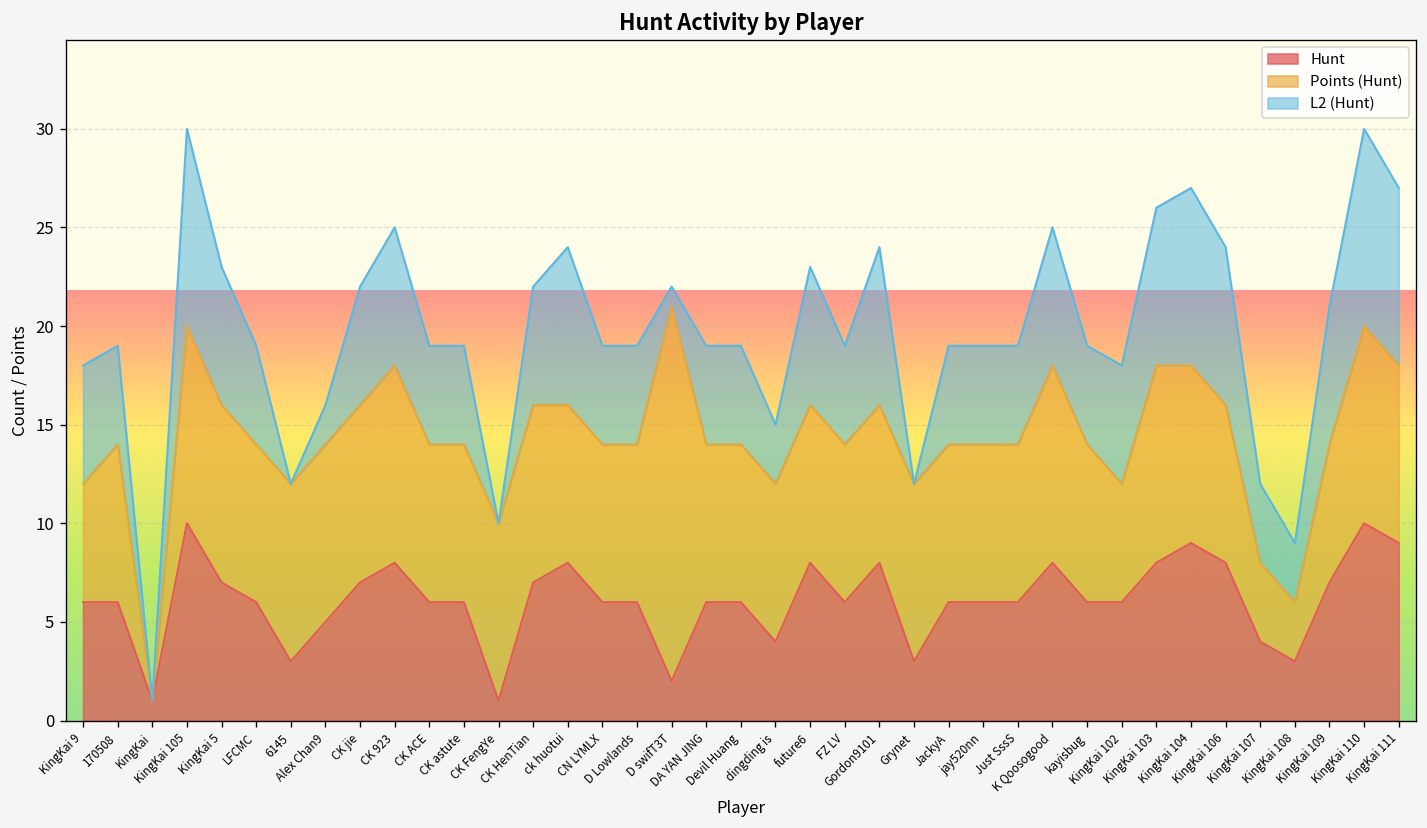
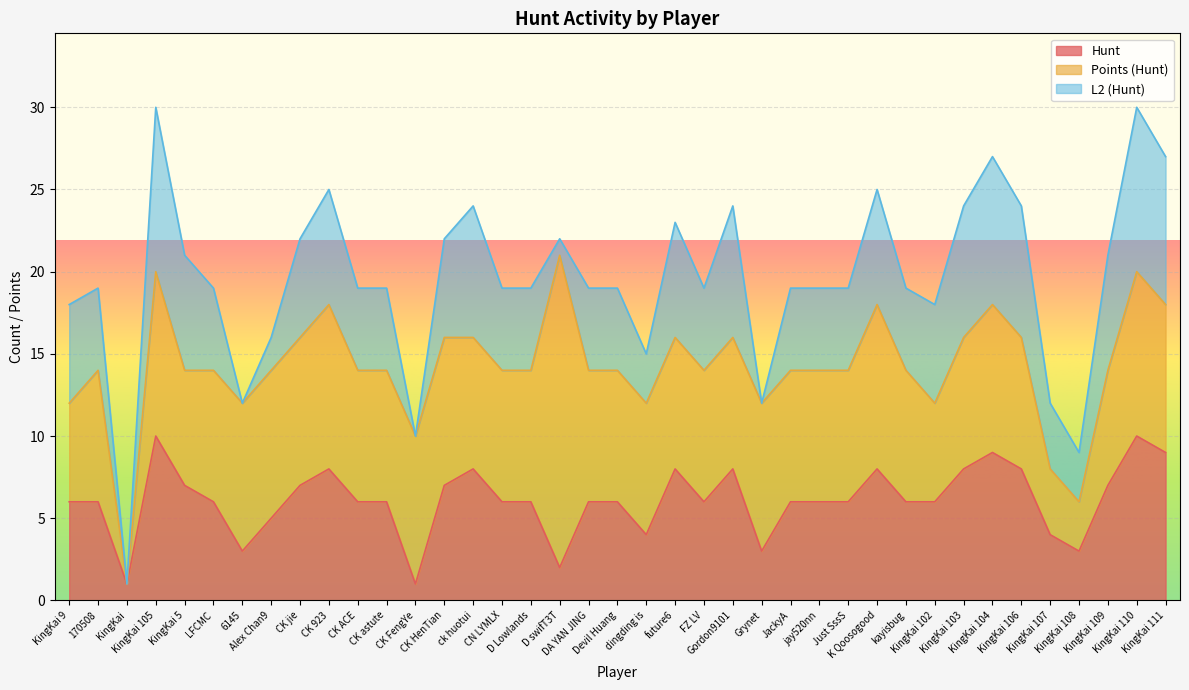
  {
    "Hunt": {
      "KingKai 9": 6,
      "170508": 6,
      "KingKai 105": 10,
      "KingKai 5": 7,
      "LFCMC": 6,
      "6145": 3,
      "Alex Chan9": 5,
      "CK jie": 7,
      "CK 923": 8,
      "CK ACE": 6,
      "CK astute": 6,
      "CK FengYe": 1,
      "CK HenTian": 7,
      "ck huotui": 8,
      "CN LYMLX": 6,
      "D Lowlands": 6,
      "D swifT3T": 2,
      "DA YAN JING": 6,
      "Devil Huang": 6,
      "dingding is": 4,
      "future6": 8,
      "FZ LV": 6,
      "Gordon9101": 8,
      "Grynet": 3,
      "JackyA": 6,
      "jay520nn": 6,
      "Just SssS": 6,
      "K Qoosogood": 8,
      "kayisbug": 6,
      "KingKai 102": 6,
      "KingKai 103": 8,
      "KingKai 104": 9,
      "KingKai 106": 8,
      "KingKai 107": 4,
      "KingKai 108": 3,
      "KingKai 109": 7,
      "KingKai 110": 10,
      "KingKai 111": 9
    },
    "Points (Hunt)": {
      "KingKai 9": 6,
      "170508": 8,
      "KingKai 105": 10,
-     "KingKai 5": 9,
+     "KingKai 5": 7,
      "LFCMC": 8,
      "Alex Chan9": 9,
      "CK jie": 9,
      "CK 923": 10,
      "CK ACE": 8,
      "CK astute": 8,
      "CK HenTian": 9,
      "ck huotui": 8,
      "CN LYMLX": 8,
      "D Lowlands": 8,
      "D swifT3T": 19,
      "DA YAN JING": 8,
      "Devil Huang": 8,
      "dingding is": 8,
      "future6": 8,
      "FZ LV": 8,
      "Gordon9101": 8,
      "JackyA": 8,
      "jay520nn": 8,
      "Just SssS": 8,
      "K Qoosogood": 10,
      "kayisbug": 8,
      "KingKai 102": 6,
-     "KingKai 103": 10,
+     "KingKai 103": 8,
      "KingKai 104": 9,
      "KingKai 106": 8,
      "KingKai 107": 4,
      "KingKai 108": 3,
      "KingKai 109": 7,
      "KingKai 110": 10,
      "KingKai 111": 9
    },
    "L2 (Hunt)": {
      "KingKai 9": 6,
      "170508": 5,
      "KingKai 105": 10,
      "KingKai 5": 7,
      "LFCMC": 5,
      "Alex Chan9": 2,
      "CK jie": 6,
      "CK 923": 7,
      "CK ACE": 5,
      "CK astute": 5,
      "CK HenTian": 6,
      "ck huotui": 8,
      "CN LYMLX": 5,
      "D Lowlands": 5,
      "D swifT3T": 1,
      "DA YAN JING": 5,
      "Devil Huang": 5,
      "dingding is": 3,
      "future6": 7,
      "FZ LV": 5,
      "Gordon9101": 8,
      "JackyA": 5,
      "jay520nn": 5,
      "Just SssS": 5,
      "K Qoosogood": 7,
      "kayisbug": 5,
      "KingKai 102": 6,
      "KingKai 103": 8,
      "KingKai 104": 9,
      "KingKai 106": 8,
      "KingKai 107": 4,
      "KingKai 108": 3,
      "KingKai 109": 7,
      "KingKai 110": 10,
      "KingKai 111": 9
    }
  }
